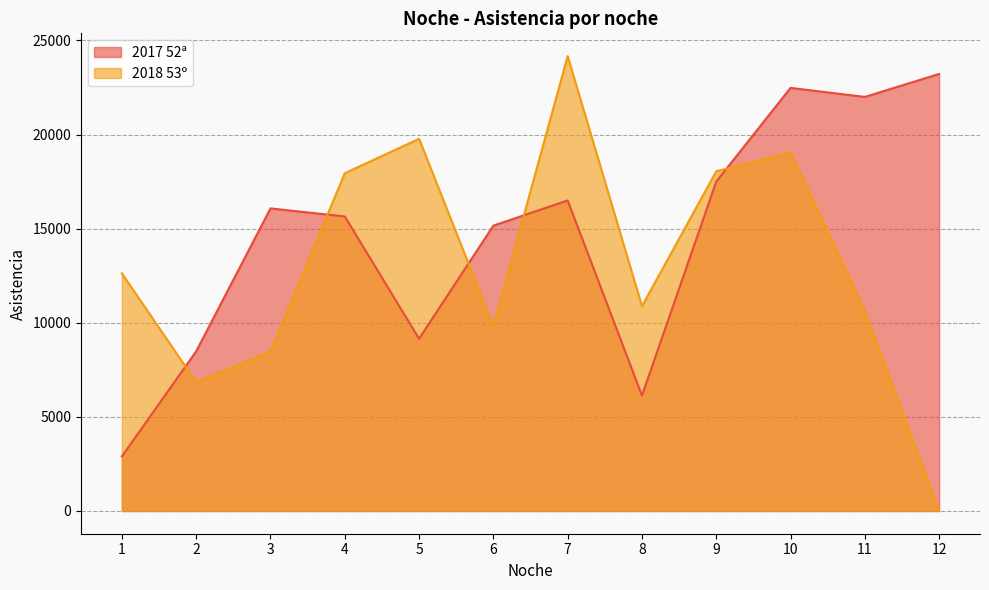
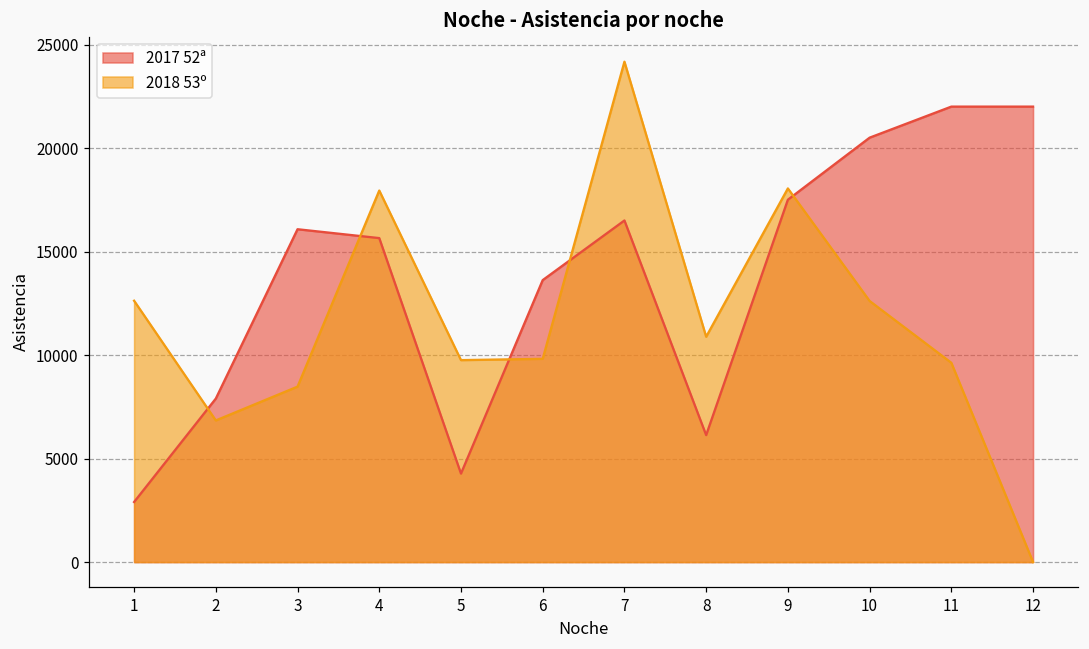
  {
    "2017 52ª": {
      "1": 2900,
-     "2": 8500,
+     "2": 7900,
      "3": 16100,
      "4": 15600,
-     "5": 9200,
-     "6": 15200,
+     "5": 4300,
+     "6": 13600,
      "7": 16500,
      "8": 6100,
      "9": 17500,
-     "10": 22500,
+     "10": 20500,
      "11": 22000,
-     "12": 23200
+     "12": 22000
    },
    "2018 53º": {
      "1": 12600,
      "2": 6800,
      "3": 8500,
      "4": 17900,
-     "5": 19800,
+     "5": 9800,
      "6": 9800,
      "7": 24200,
      "8": 10900,
      "9": 18000,
-     "10": 19100,
-     "11": 10600,
+     "10": 12600,
+     "11": 9600,
      "12": 0
    }
  }
